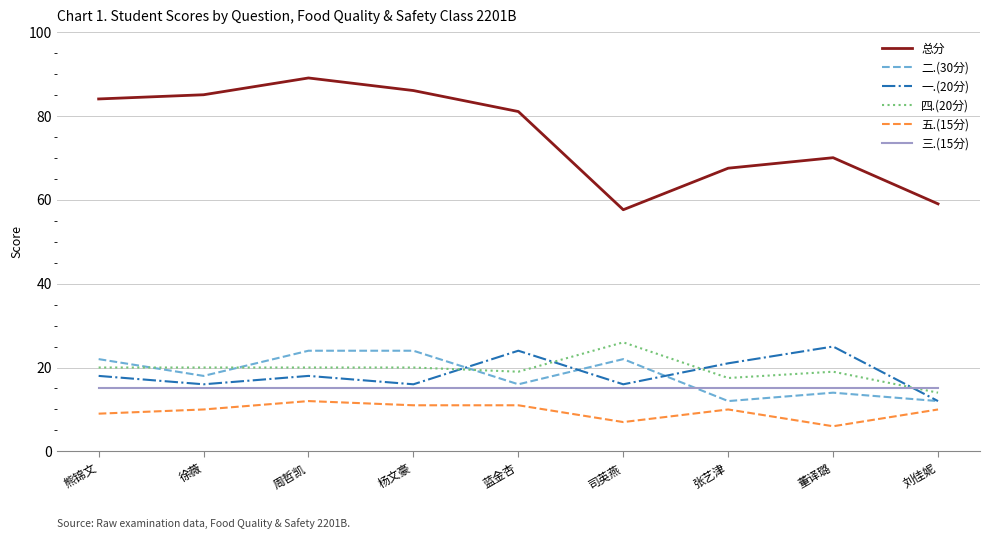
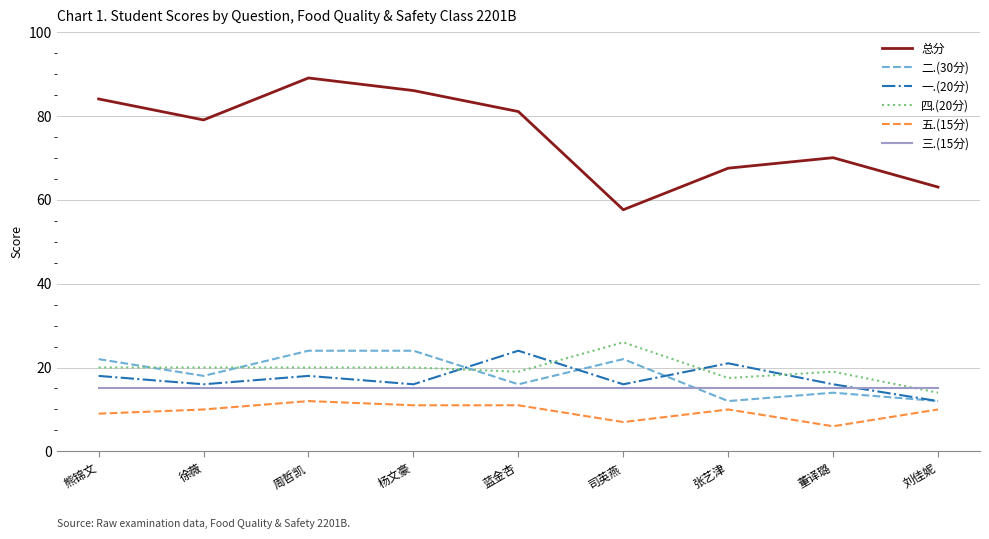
  {
    "总分": {
      "熊锦文": 84,
-     "徐薇": 85,
+     "徐薇": 79,
      "周哲凯": 89,
      "杨文豪": 86,
      "蓝金杏": 81,
      "司英燕": 58,
      "张艺津": 68,
      "董译璐": 70,
-     "刘佳妮": 59
+     "刘佳妮": 63
    },
    "一.(20分)": {
      "熊锦文": 18,
      "徐薇": 16,
      "周哲凯": 18,
      "杨文豪": 16,
      "蓝金杏": 24,
      "司英燕": 16,
      "张艺津": 21,
-     "董译璐": 25
+     "董译璐": 16
    },
    "四.(20分)": {
      "熊锦文": 20,
      "徐薇": 20,
      "周哲凯": 20,
      "杨文豪": 20,
      "蓝金杏": 19,
      "司英燕": 26,
      "张艺津": 18,
      "董译璐": 19,
      "刘佳妮": 14
    },
    "五.(15分)": {
      "熊锦文": 9,
      "徐薇": 10,
      "周哲凯": 12,
      "杨文豪": 11,
      "蓝金杏": 11,
      "司英燕": 7,
      "张艺津": 10,
      "董译璐": 6,
      "刘佳妮": 10
    }
  }
